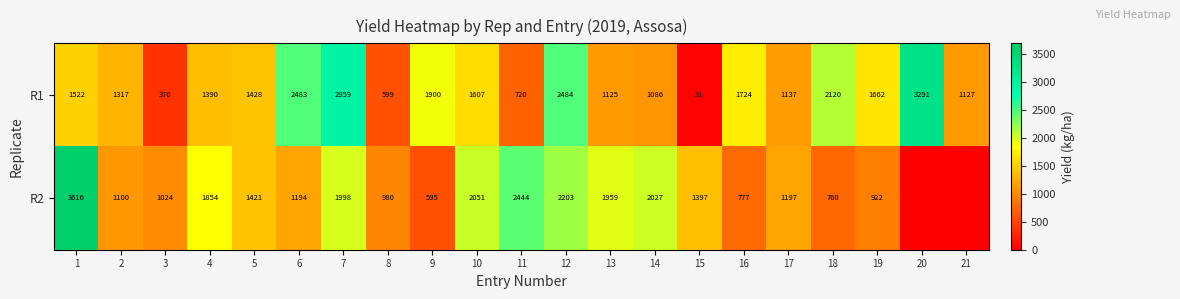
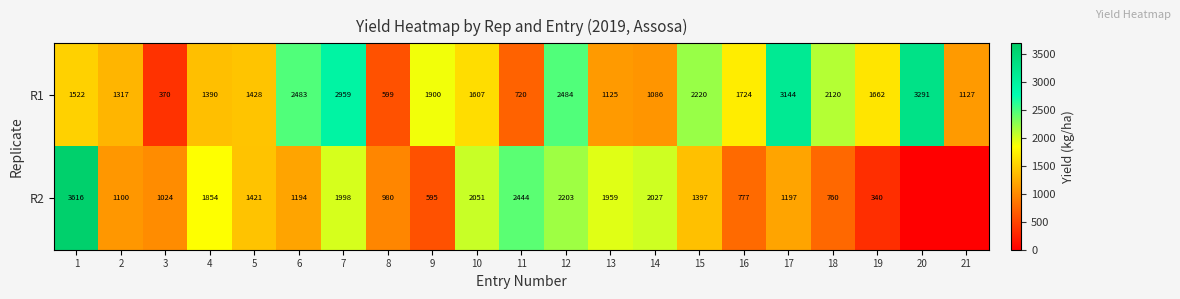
  {
    "R1": {
      "1": 1522,
      "2": 1317,
      "3": 370,
      "4": 1390,
      "5": 1428,
      "6": 2483,
      "7": 2959,
      "8": 599,
      "9": 1900,
      "10": 1607,
      "11": 720,
      "12": 2484,
      "13": 1125,
      "14": 1086,
-     "15": 31,
+     "15": 2220,
      "16": 1724,
-     "17": 1137,
+     "17": 3144,
      "18": 2120,
      "19": 1662,
      "20": 3291,
      "21": 1127
    },
    "R2": {
      "1": 3616,
      "2": 1100,
      "3": 1024,
      "4": 1854,
      "5": 1421,
      "6": 1194,
      "7": 1998,
      "8": 980,
      "9": 595,
      "10": 2051,
      "11": 2444,
      "12": 2203,
      "13": 1959,
      "14": 2027,
      "15": 1397,
      "16": 777,
      "17": 1197,
      "18": 760,
-     "19": 922
+     "19": 340
    }
  }
